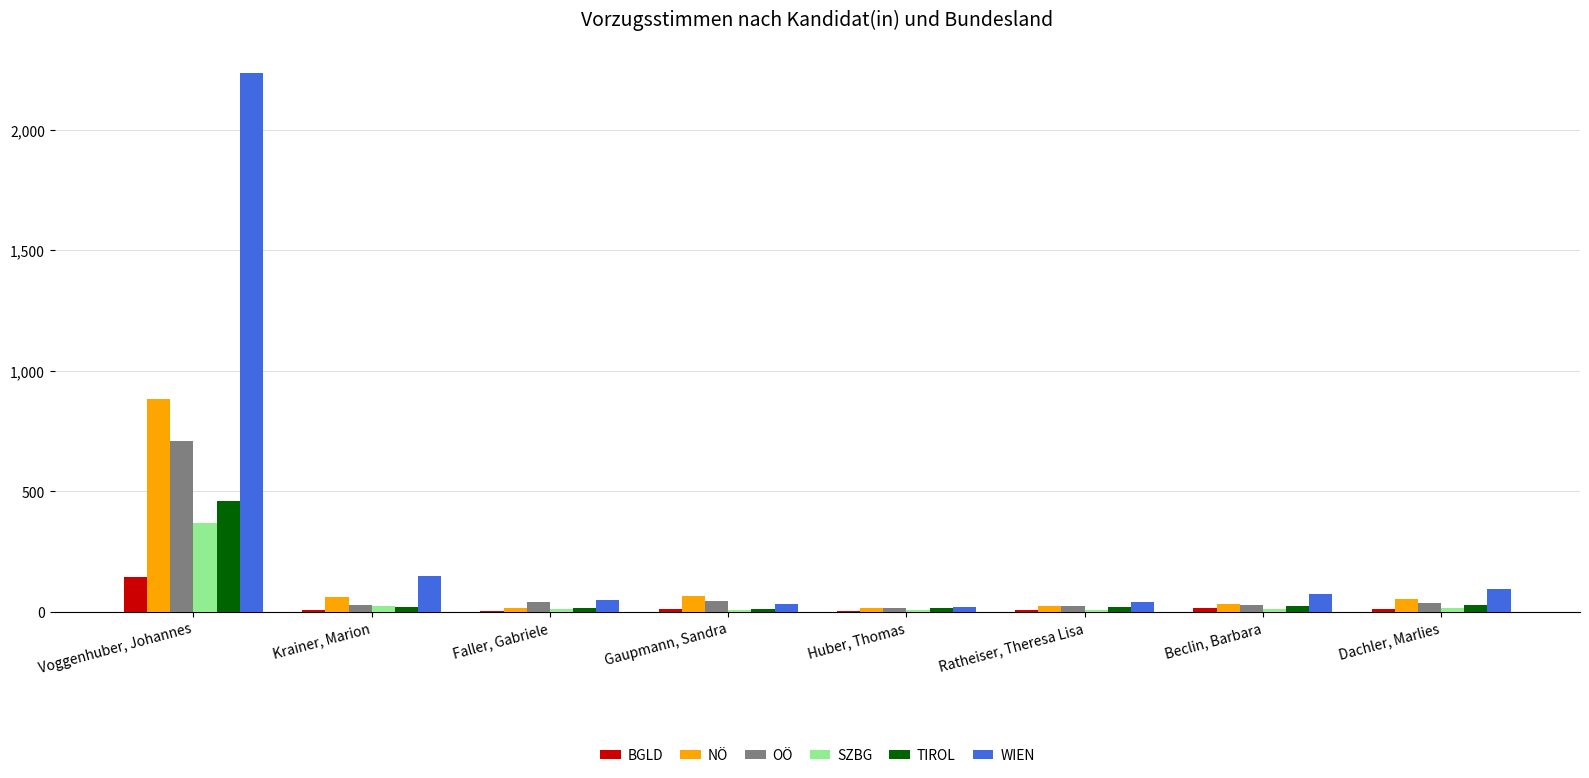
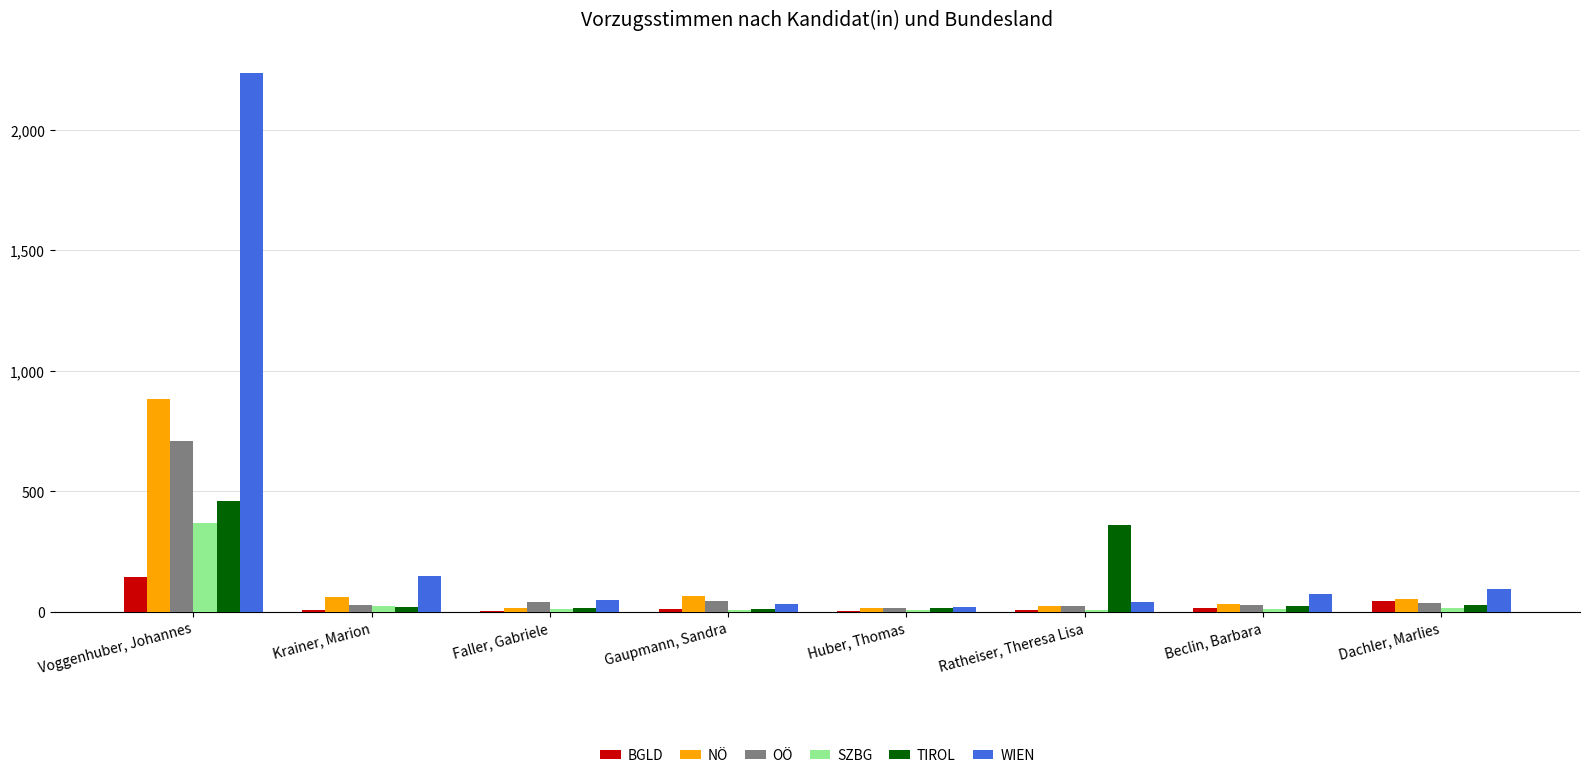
  {
    "BGLD": {
      "Voggenhuber, Johannes": "140",
      "Beclin, Barbara": "10",
-     "Dachler, Marlies": "10"
+     "Dachler, Marlies": "50"
    },
    "NÖ": {
      "Voggenhuber, Johannes": "880",
      "Krainer, Marion": "60",
      "Faller, Gabriele": "10",
      "Gaupmann, Sandra": "70",
      "Huber, Thomas": "20",
      "Ratheiser, Theresa Lisa": "20",
      "Beclin, Barbara": "30",
      "Dachler, Marlies": "50"
    },
    "OÖ": {
      "Voggenhuber, Johannes": "710",
      "Krainer, Marion": "30",
      "Faller, Gabriele": "40",
      "Gaupmann, Sandra": "40",
      "Huber, Thomas": "10",
      "Ratheiser, Theresa Lisa": "20",
      "Beclin, Barbara": "30",
      "Dachler, Marlies": "30"
    },
    "SZBG": {
      "Voggenhuber, Johannes": "370",
      "Krainer, Marion": "20",
      "Faller, Gabriele": "10",
      "Dachler, Marlies": "10"
    },
    "TIROL": {
      "Voggenhuber, Johannes": "460",
      "Krainer, Marion": "20",
      "Faller, Gabriele": "10",
      "Gaupmann, Sandra": "10",
      "Huber, Thomas": "20",
-     "Ratheiser, Theresa Lisa": "20",
+     "Ratheiser, Theresa Lisa": "360",
      "Beclin, Barbara": "20",
      "Dachler, Marlies": "30"
    },
    "WIEN": {
      "Voggenhuber, Johannes": "2,240",
      "Krainer, Marion": "150",
      "Faller, Gabriele": "50",
      "Gaupmann, Sandra": "30",
      "Huber, Thomas": "20",
      "Ratheiser, Theresa Lisa": "40",
      "Beclin, Barbara": "70",
      "Dachler, Marlies": "90"
    }
  }
